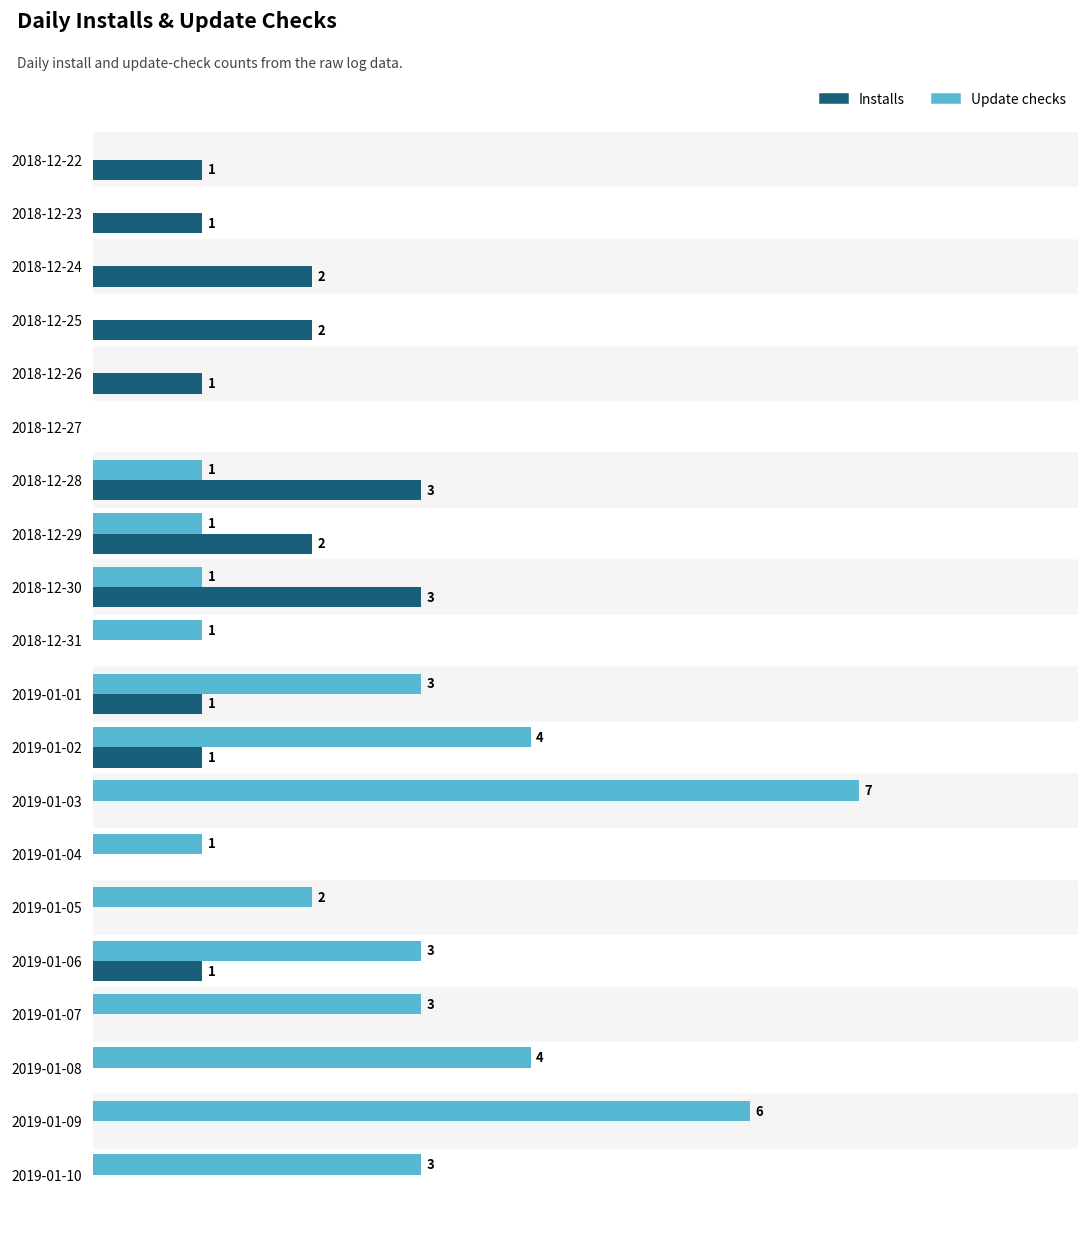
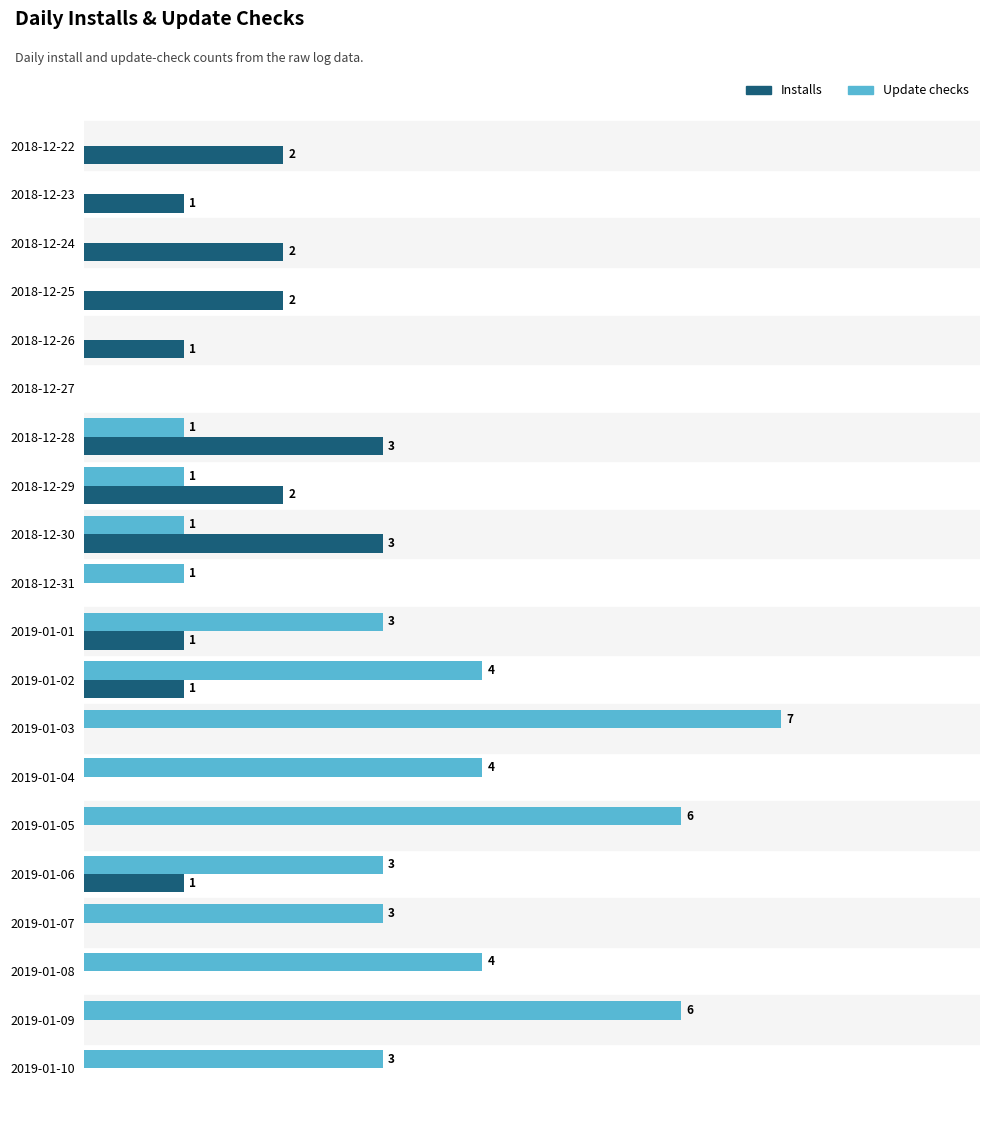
  {
    "Installs": {
-     "2018-12-22": 1,
+     "2018-12-22": 2,
      "2018-12-23": 1,
      "2018-12-24": 2,
      "2018-12-25": 2,
      "2018-12-26": 1,
      "2018-12-28": 3,
      "2018-12-29": 2,
      "2018-12-30": 3,
      "2019-01-01": 1,
      "2019-01-02": 1,
      "2019-01-06": 1
    },
    "Update checks": {
      "2018-12-28": 1,
      "2018-12-29": 1,
      "2018-12-30": 1,
      "2018-12-31": 1,
      "2019-01-01": 3,
      "2019-01-02": 4,
      "2019-01-03": 7,
-     "2019-01-04": 1,
-     "2019-01-05": 2,
+     "2019-01-04": 4,
+     "2019-01-05": 6,
      "2019-01-06": 3,
      "2019-01-07": 3,
      "2019-01-08": 4,
      "2019-01-09": 6,
      "2019-01-10": 3
    }
  }
